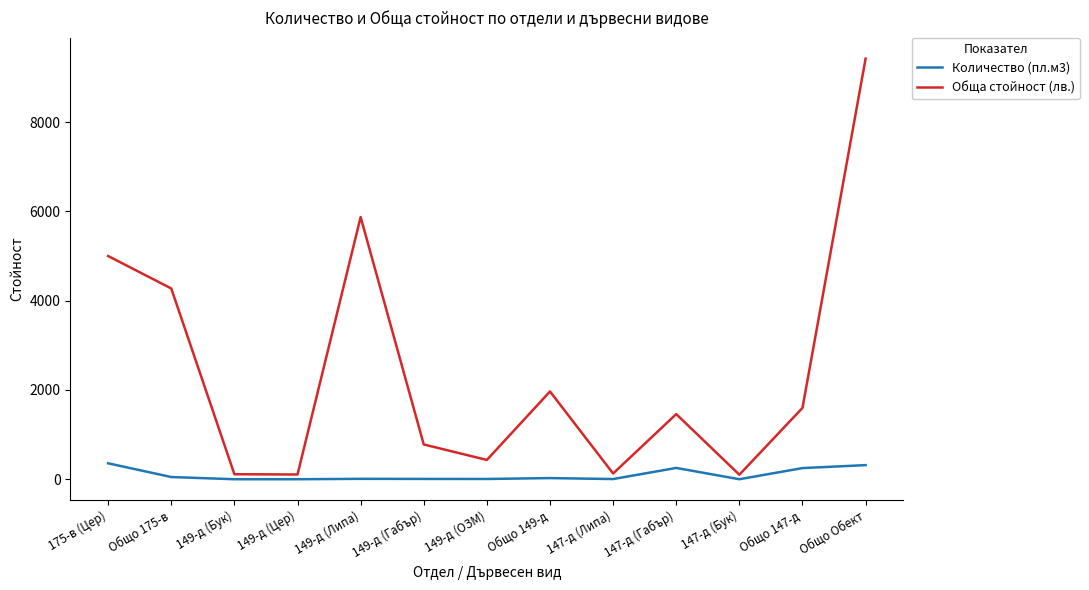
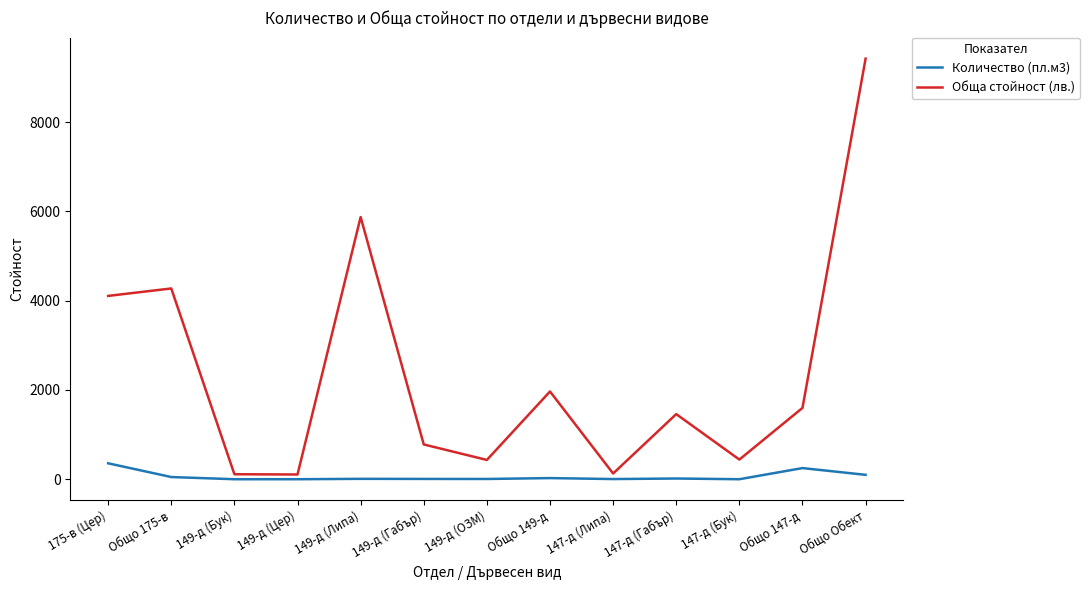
  {
    "Количество (пл.м3)": {
      "175-в (Цер)": 400,
      "Общо 175-в": 100,
      "149-д (Бук)": 0,
      "149-д (Цер)": 0,
      "149-д (Липа)": 0,
      "149-д (Габър)": 0,
      "149-д (ОЗМ)": 0,
      "Общо 149-д": 0,
      "147-д (Липа)": 0,
-     "147-д (Габър)": 300,
+     "147-д (Габър)": 0,
      "147-д (Бук)": 0,
      "Общо 147-д": 300,
-     "Общо Обект": 300
+     "Общо Обект": 100
    },
    "Обща стойност (лв.)": {
-     "175-в (Цер)": 5000,
+     "175-в (Цер)": 4100,
      "Общо 175-в": 4300,
      "149-д (Бук)": 100,
      "149-д (Цер)": 100,
      "149-д (Липа)": 5900,
      "149-д (Габър)": 800,
      "149-д (ОЗМ)": 400,
      "Общо 149-д": 2000,
      "147-д (Липа)": 100,
      "147-д (Габър)": 1500,
-     "147-д (Бук)": 100,
+     "147-д (Бук)": 400,
      "Общо 147-д": 1600,
      "Общо Обект": 9400
    }
  }
